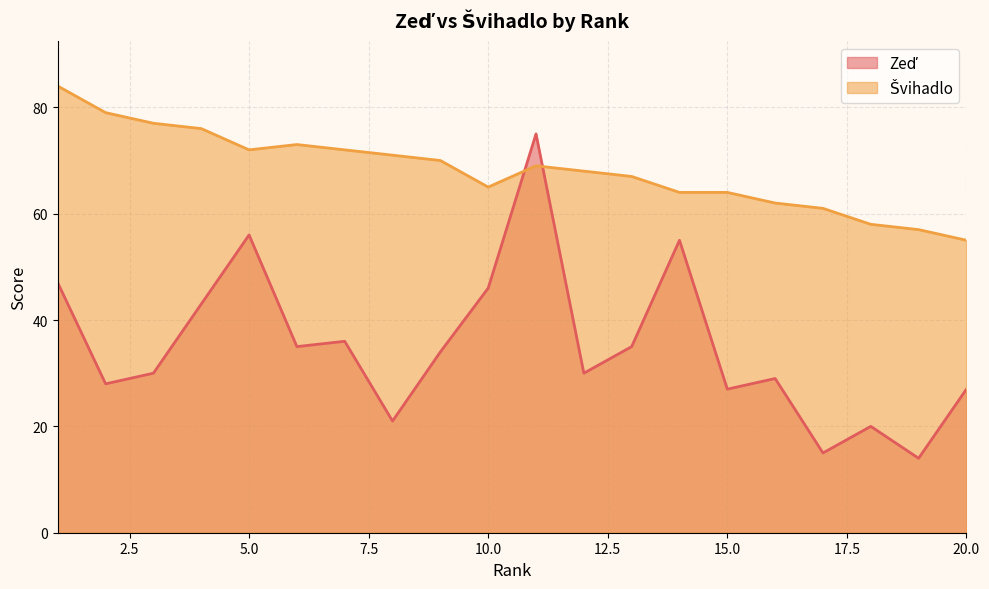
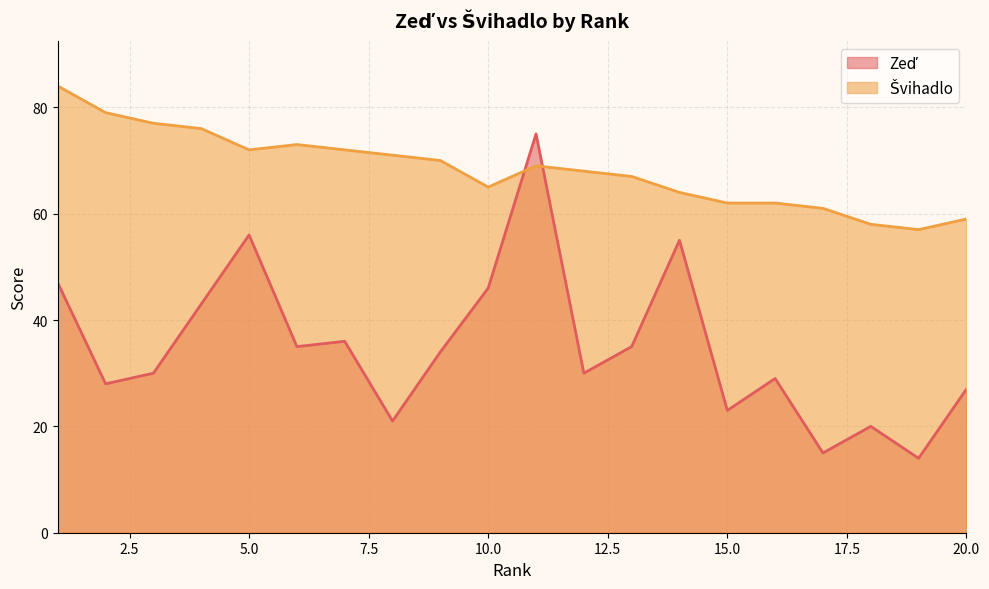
  {
    "Zeď": {
      "5.0": 56,
      "10.0": 46,
-     "15.0": 27,
+     "15.0": 23,
      "20.0": 27
    },
    "Švihadlo": {
      "5.0": 72,
      "10.0": 65,
-     "15.0": 64,
-     "20.0": 55
+     "15.0": 62,
+     "20.0": 59
    }
  }
